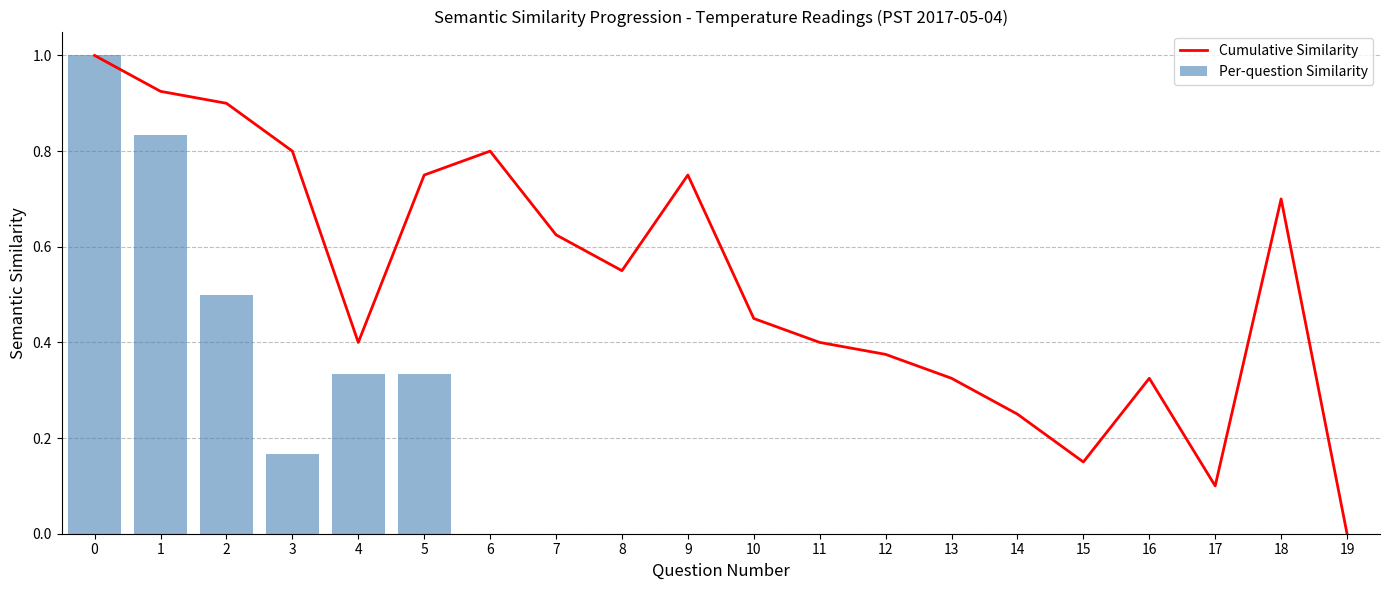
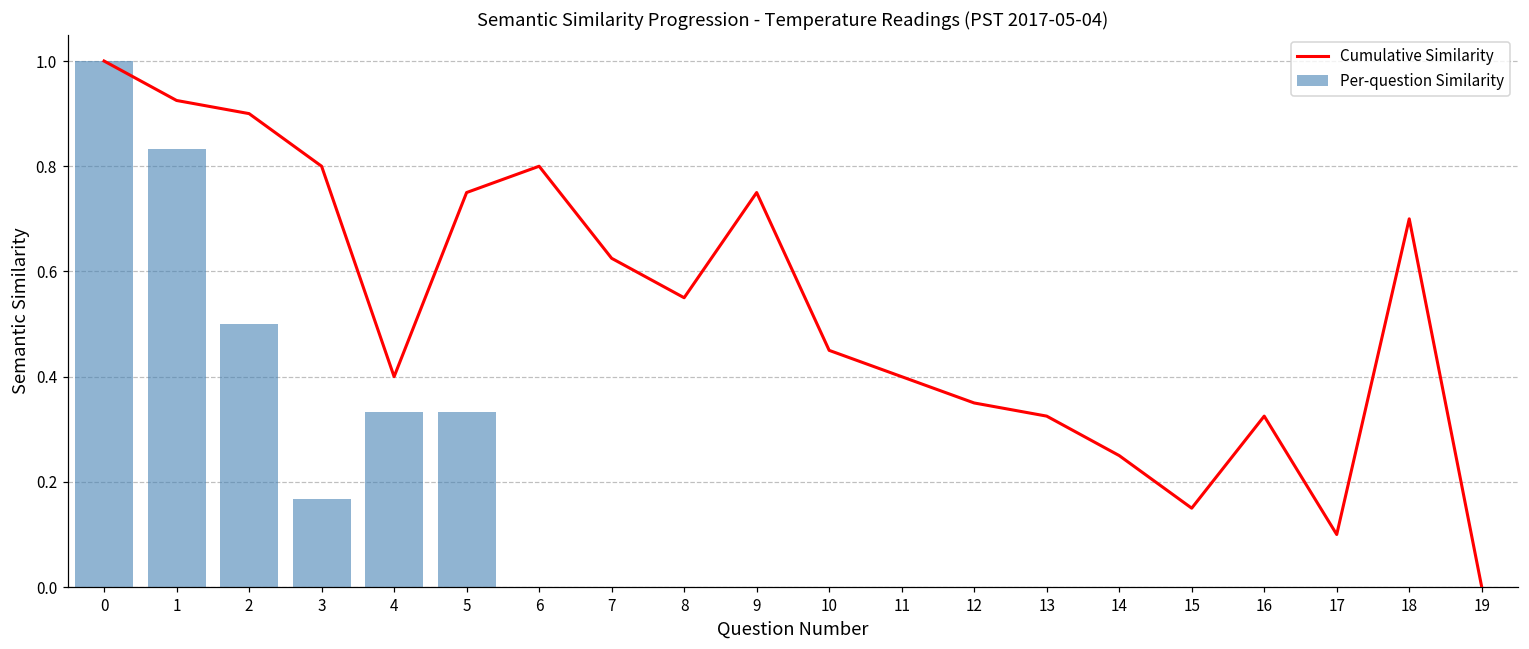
  {
    "Cumulative Similarity": {
      "0": 1.00,
      "1": 0.92,
      "2": 0.90,
      "3": 0.80,
      "4": 0.40,
      "5": 0.75,
      "6": 0.80,
      "7": 0.62,
      "8": 0.55,
      "9": 0.75,
      "10": 0.45,
      "11": 0.40,
-     "12": 0.38,
+     "12": 0.35,
      "13": 0.32,
      "14": 0.25,
      "15": 0.15,
      "16": 0.32,
      "17": 0.10,
      "18": 0.70,
      "19": 0.00
    },
    "Per-question Similarity": {
      "0": 1.00,
      "1": 0.83,
      "2": 0.50,
      "3": 0.17,
      "4": 0.33,
      "5": 0.33,
      "6": 0.00,
      "7": 0.00,
      "8": 0.00,
      "9": 0.00,
      "10": 0.00,
      "11": 0.00,
      "12": 0.00,
      "13": 0.00,
      "14": 0.00,
      "15": 0.00,
      "16": 0.00,
      "17": 0.00,
      "18": 0.00,
      "19": 0.00
    }
  }
